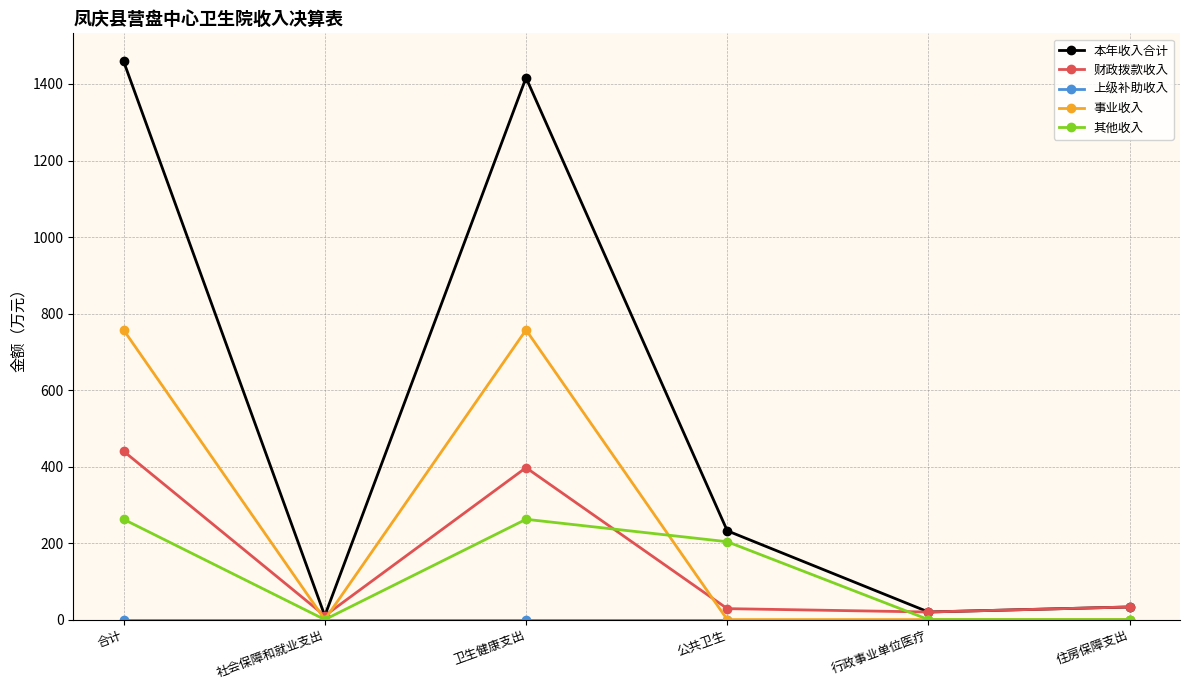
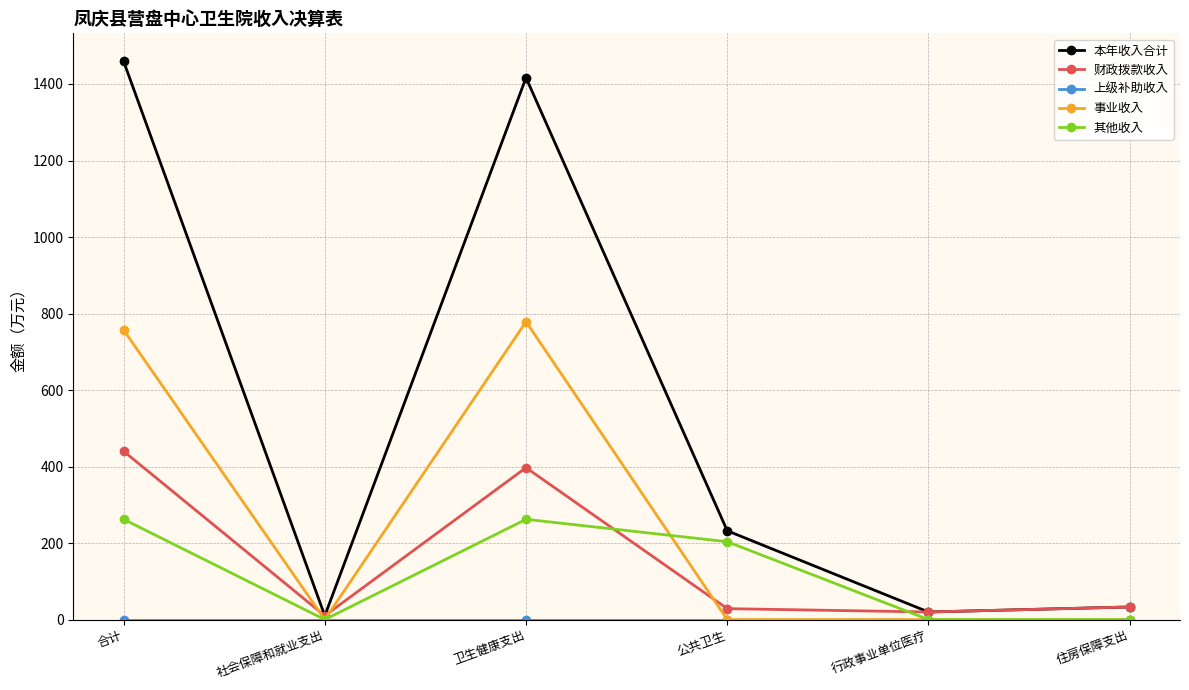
  {
    "本年收入合计": {
      "合计": 1460,
      "卫生健康支出": 1420,
      "公共卫生": 230
    },
    "财政拨款收入": {
      "合计": 440,
      "卫生健康支出": 400,
      "公共卫生": 30
    },
    "上级补助收入": {
      "合计": 0,
      "卫生健康支出": 0
    },
    "事业收入": {
      "合计": 760,
-     "卫生健康支出": 760
+     "卫生健康支出": 780
    },
    "其他收入": {
      "合计": 260,
      "卫生健康支出": 260,
      "公共卫生": 200
    }
  }
